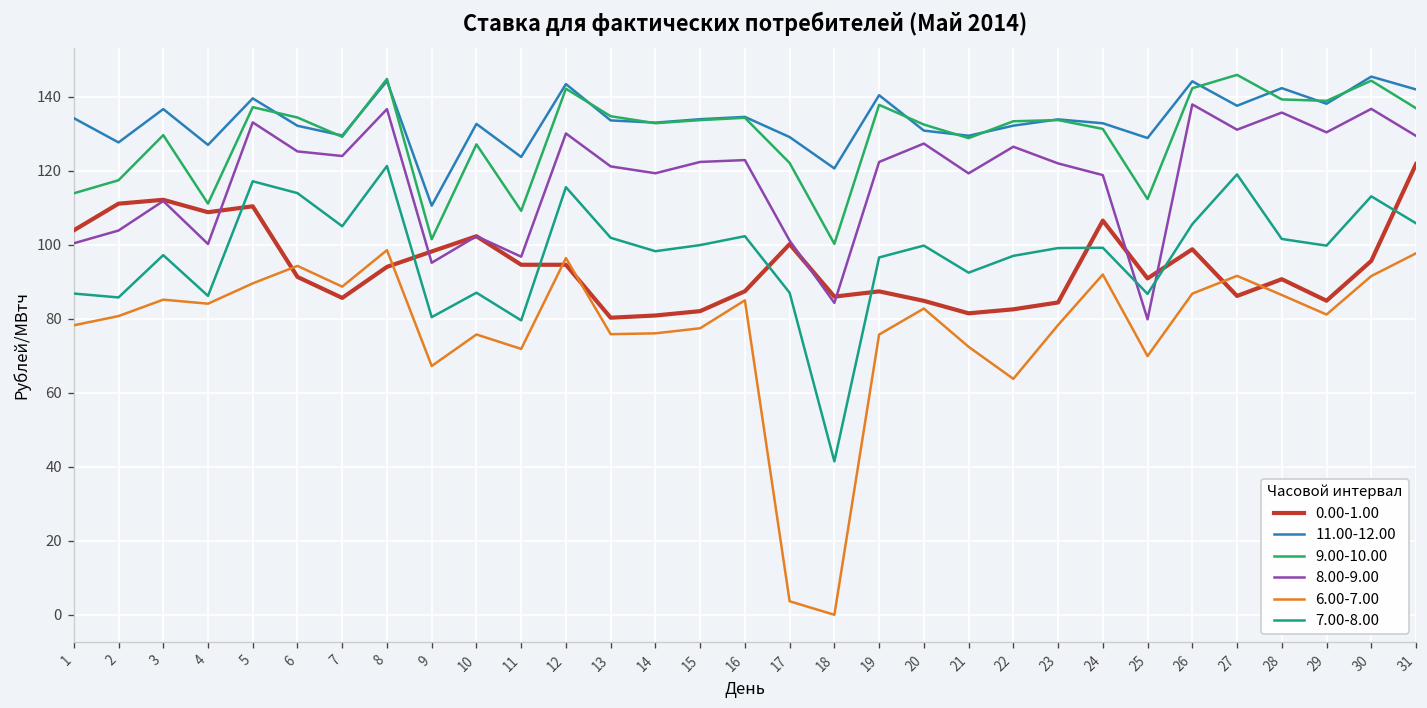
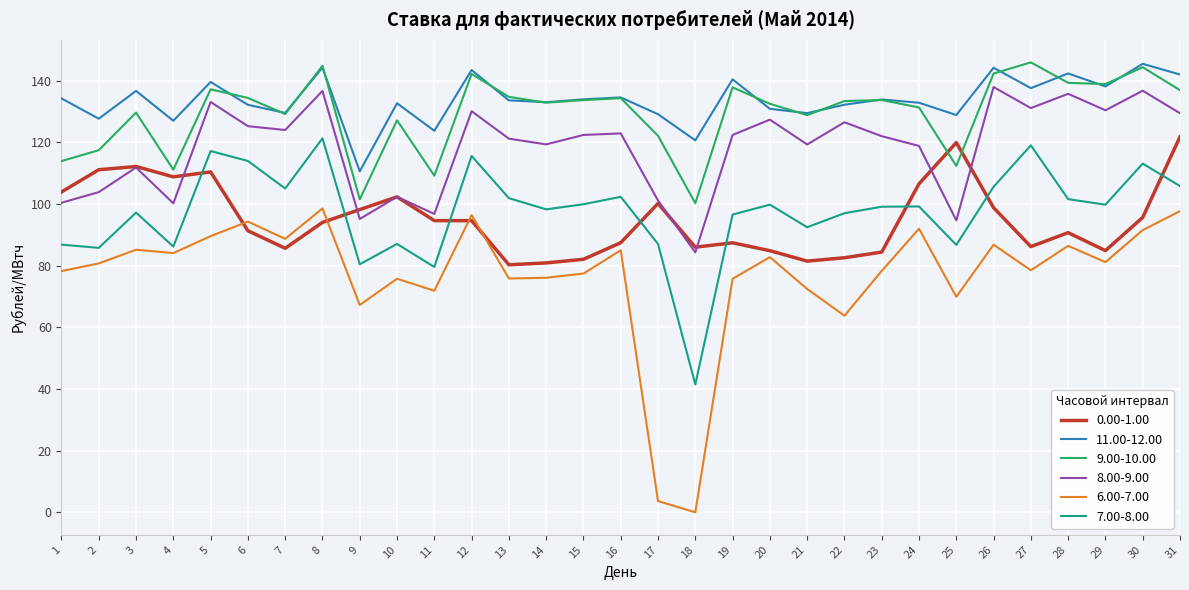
  {
    "0.00-1.00": {
      "1": 104,
      "2": 111,
      "4": 109,
      "5": 110,
      "6": 91,
      "7": 86,
      "8": 94,
      "9": 98,
      "11": 95,
      "12": 95,
      "13": 80,
      "14": 81,
      "15": 82,
      "16": 87,
      "17": 100,
      "18": 86,
      "19": 87,
      "20": 85,
      "21": 81,
      "22": 83,
      "23": 84,
      "24": 107,
-     "25": 91,
+     "25": 120,
      "26": 99,
      "27": 86,
      "28": 91,
      "29": 85,
      "30": 96,
      "31": 122
    },
    "11.00-12.00": {
      "1": 134,
      "2": 128,
      "3": 137,
      "4": 127,
      "5": 140,
      "6": 132,
      "9": 111,
      "10": 133,
      "11": 124,
      "12": 143,
      "13": 134,
      "17": 129,
      "18": 121,
      "19": 140,
      "20": 131,
      "22": 132,
      "24": 133,
      "25": 129,
      "26": 144,
      "27": 138,
      "28": 142,
      "30": 145,
      "31": 142
    },
    "8.00-9.00": {
      "1": 100,
      "2": 104,
      "4": 100,
      "5": 133,
      "6": 125,
      "7": 124,
      "8": 137,
      "9": 95,
      "11": 97,
      "12": 130,
      "13": 121,
      "14": 119,
      "15": 122,
      "16": 123,
      "17": 101,
      "18": 84,
      "19": 122,
      "20": 127,
      "21": 119,
      "22": 126,
      "23": 122,
      "24": 119,
-     "25": 80,
+     "25": 95,
      "26": 138,
      "27": 131,
      "28": 136,
      "29": 130,
      "30": 137,
      "31": 129
    },
    "6.00-7.00": {
      "1": 78,
      "2": 81,
      "3": 85,
      "4": 84,
      "5": 90,
      "6": 94,
      "7": 89,
      "8": 99,
      "9": 67,
      "10": 76,
      "11": 72,
      "12": 96,
      "13": 76,
      "14": 76,
      "15": 77,
      "16": 85,
      "17": 4,
      "18": 0,
      "19": 76,
      "20": 83,
      "21": 72,
      "22": 64,
      "23": 78,
      "24": 92,
      "25": 70,
      "26": 87,
-     "27": 92,
+     "27": 78,
      "28": 86,
      "29": 81,
      "30": 92,
      "31": 98
    }
  }
